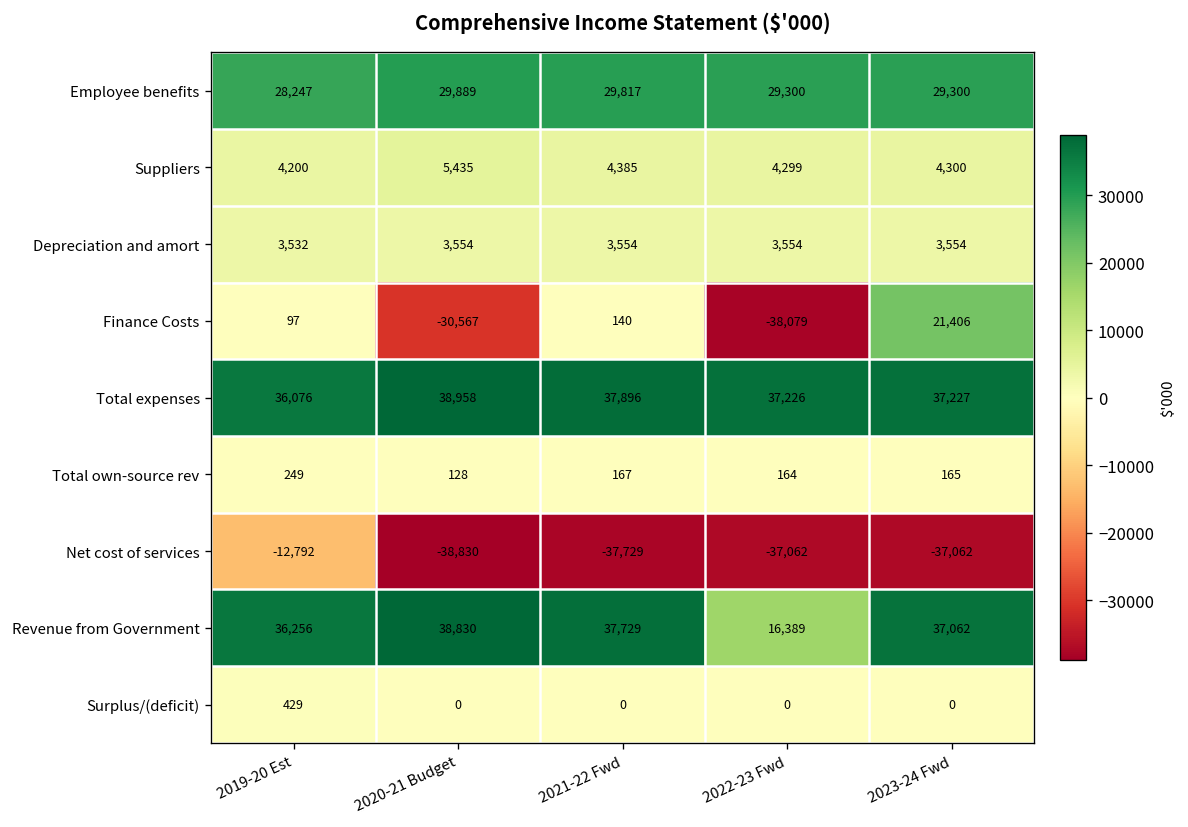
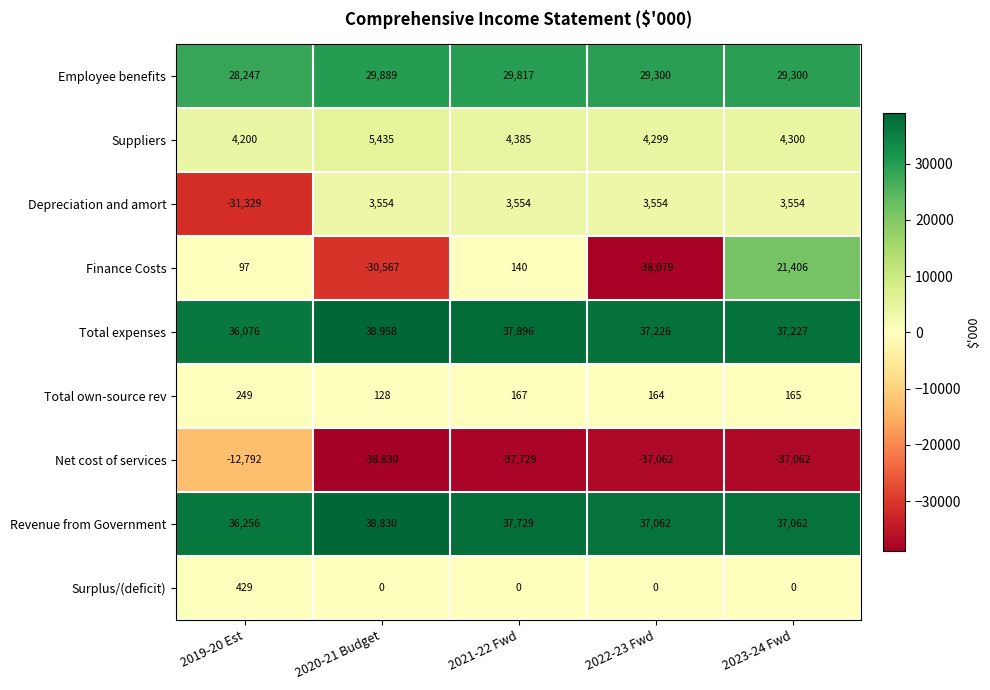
  {
    "Employee benefits": {
      "2019-20 Est": "28,247",
      "2020-21 Budget": "29,889",
      "2021-22 Fwd": "29,817",
      "2022-23 Fwd": "29,300",
      "2023-24 Fwd": "29,300"
    },
    "Suppliers": {
      "2019-20 Est": "4,200",
      "2020-21 Budget": "5,435",
      "2021-22 Fwd": "4,385",
      "2022-23 Fwd": "4,299",
      "2023-24 Fwd": "4,300"
    },
    "Depreciation and amort": {
-     "2019-20 Est": "3,532",
+     "2019-20 Est": "-31,329",
      "2020-21 Budget": "3,554",
      "2021-22 Fwd": "3,554",
      "2022-23 Fwd": "3,554",
      "2023-24 Fwd": "3,554"
    },
    "Finance Costs": {
      "2019-20 Est": "97",
      "2020-21 Budget": "-30,567",
      "2021-22 Fwd": "140",
      "2022-23 Fwd": "-38,079",
      "2023-24 Fwd": "21,406"
    },
    "Total expenses": {
      "2019-20 Est": "36,076",
      "2020-21 Budget": "38,958",
      "2021-22 Fwd": "37,896",
      "2022-23 Fwd": "37,226",
      "2023-24 Fwd": "37,227"
    },
    "Total own-source rev": {
      "2019-20 Est": "249",
      "2020-21 Budget": "128",
      "2021-22 Fwd": "167",
      "2022-23 Fwd": "164",
      "2023-24 Fwd": "165"
    },
    "Net cost of services": {
      "2019-20 Est": "-12,792",
      "2020-21 Budget": "-38,830",
      "2021-22 Fwd": "-37,729",
      "2022-23 Fwd": "-37,062",
      "2023-24 Fwd": "-37,062"
    },
    "Revenue from Government": {
      "2019-20 Est": "36,256",
      "2020-21 Budget": "38,830",
      "2021-22 Fwd": "37,729",
-     "2022-23 Fwd": "16,389",
+     "2022-23 Fwd": "37,062",
      "2023-24 Fwd": "37,062"
    },
    "Surplus/(deficit)": {
      "2019-20 Est": "429",
      "2020-21 Budget": "0",
      "2021-22 Fwd": "0",
      "2022-23 Fwd": "0",
      "2023-24 Fwd": "0"
    }
  }
